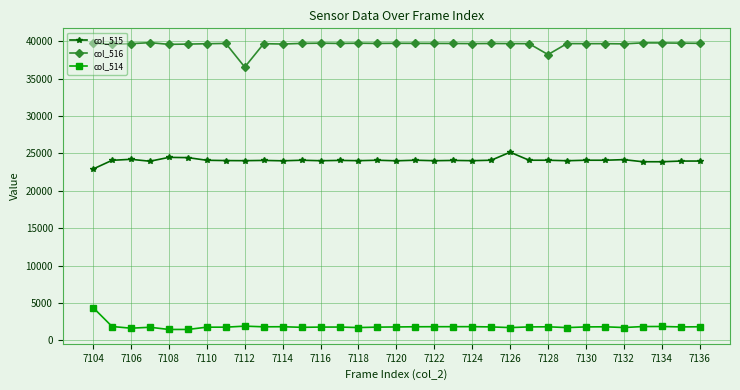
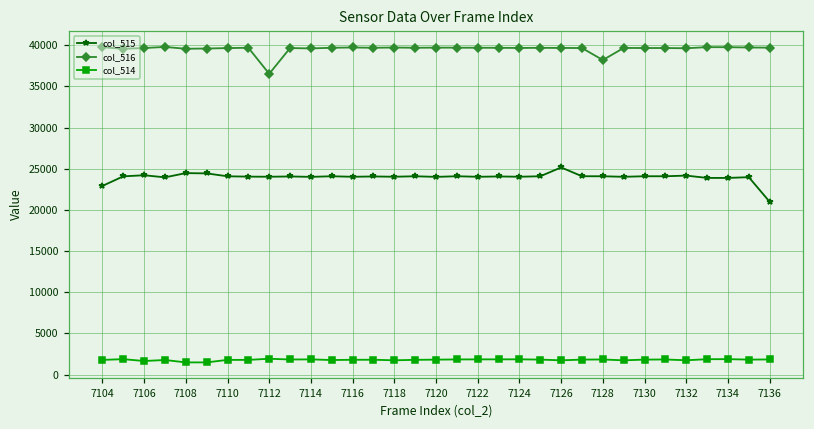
  {
    "col_515": {
      "7104": 23000,
      "7106": 24000,
      "7108": 24000,
      "7110": 24000,
      "7112": 24000,
      "7114": 24000,
      "7116": 24000,
      "7118": 24000,
      "7120": 24000,
      "7122": 24000,
      "7124": 24000,
      "7126": 25000,
      "7128": 24000,
      "7130": 24000,
      "7132": 24000,
      "7134": 24000,
-     "7136": 24000
+     "7136": 21000
    },
    "col_516": {
      "7106": 40000,
      "7108": 40000,
      "7110": 40000,
      "7112": 37000,
      "7114": 40000,
      "7116": 40000,
      "7118": 40000,
      "7120": 40000,
      "7122": 40000,
      "7124": 40000,
      "7126": 40000,
      "7128": 38000,
      "7130": 40000,
      "7132": 40000,
      "7134": 40000,
      "7136": 40000
    },
    "col_514": {
-     "7104": 4000,
+     "7104": 2000,
      "7106": 2000,
      "7108": 1000,
      "7110": 2000,
      "7112": 2000,
      "7114": 2000,
      "7116": 2000,
      "7118": 2000,
      "7120": 2000,
      "7122": 2000,
      "7124": 2000,
      "7126": 2000,
      "7128": 2000,
      "7130": 2000,
      "7132": 2000,
      "7134": 2000,
      "7136": 2000
    }
  }
